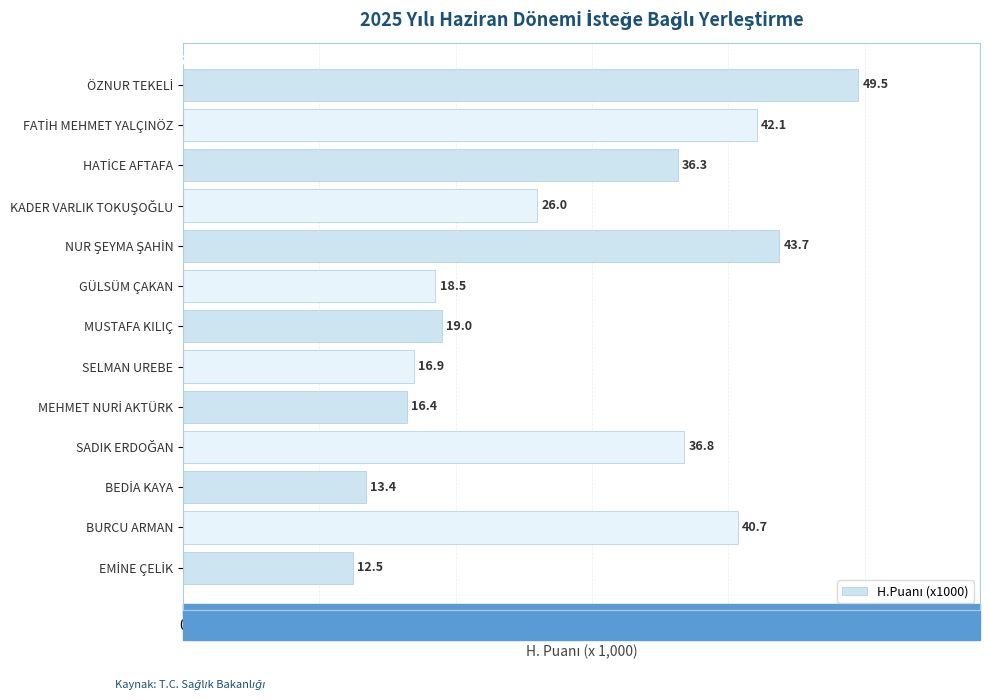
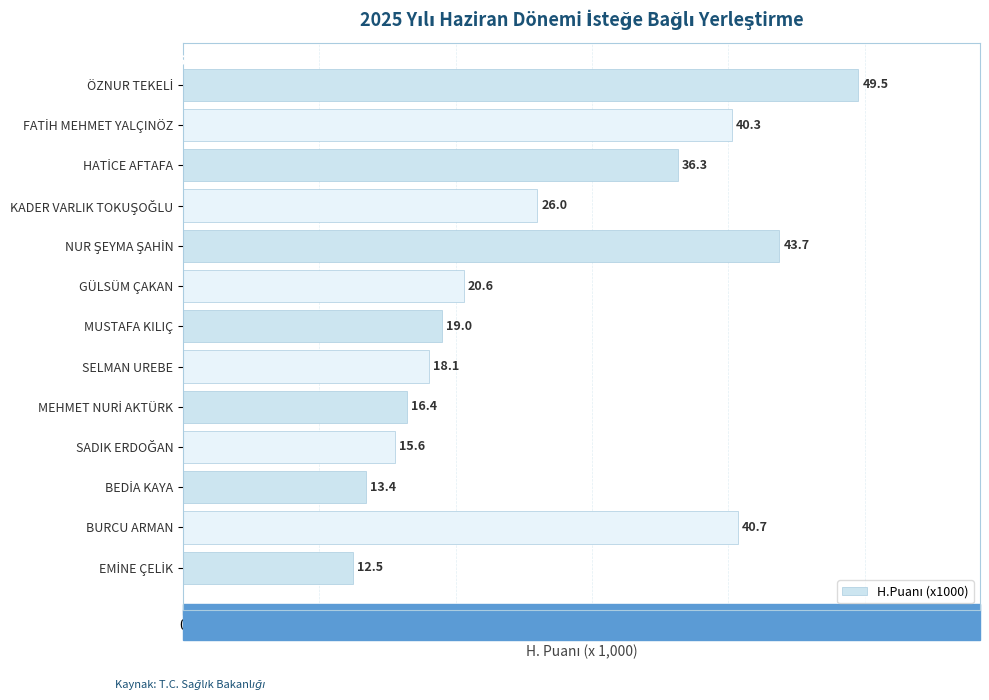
  {
    "ÖZNUR TEKELİ": 49.5,
-   "FATİH MEHMET YALÇINÖZ": 42.1,
+   "FATİH MEHMET YALÇINÖZ": 40.3,
    "HATİCE AFTAFA": 36.3,
    "KADER VARLIK TOKUŞOĞLU": 26.0,
    "NUR ŞEYMA ŞAHİN": 43.7,
-   "GÜLSÜM ÇAKAN": 18.5,
+   "GÜLSÜM ÇAKAN": 20.6,
    "MUSTAFA KILIÇ": 19.0,
-   "SELMAN UREBE": 16.9,
+   "SELMAN UREBE": 18.1,
    "MEHMET NURİ AKTÜRK": 16.4,
-   "SADIK ERDOĞAN": 36.8,
+   "SADIK ERDOĞAN": 15.6,
    "BEDİA KAYA": 13.4,
    "BURCU ARMAN": 40.7,
    "EMİNE ÇELİK": 12.5
  }
